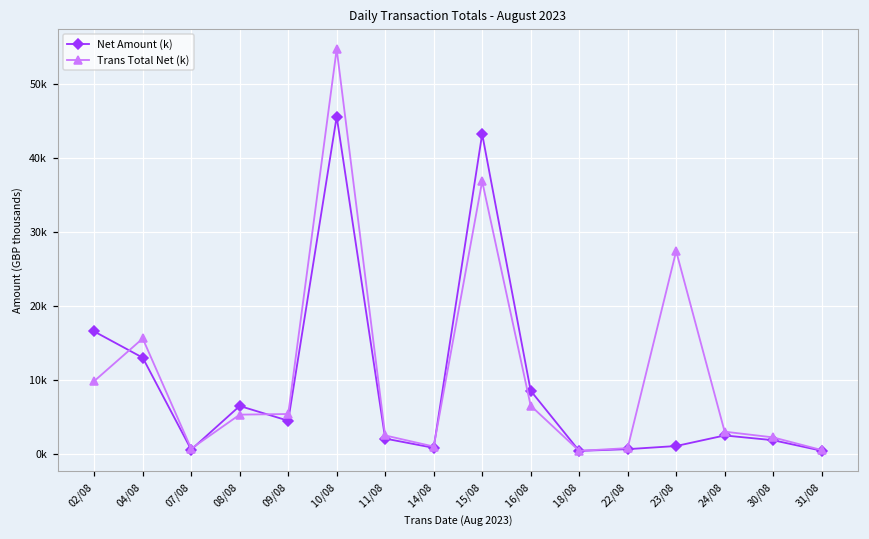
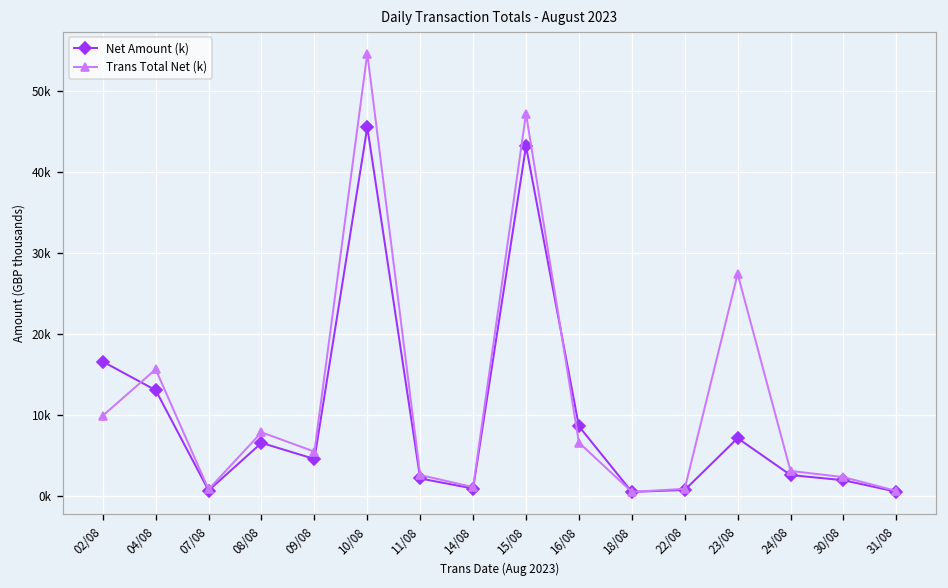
  {
    "Net Amount (k)": {
      "02/08": 17000,
      "04/08": 13000,
      "08/08": 7000,
      "09/08": 5000,
      "10/08": 46000,
      "11/08": 2000,
      "15/08": 43000,
      "16/08": 9000,
-     "23/08": 1000,
+     "23/08": 7000,
      "24/08": 3000,
      "30/08": 2000
    },
    "Trans Total Net (k)": {
      "02/08": 10000,
      "04/08": 16000,
-     "08/08": 5000,
+     "08/08": 8000,
      "09/08": 5000,
      "10/08": 55000,
      "11/08": 3000,
-     "15/08": 37000,
+     "15/08": 47000,
      "16/08": 7000,
      "23/08": 27000,
      "24/08": 3000,
      "30/08": 2000
    }
  }
